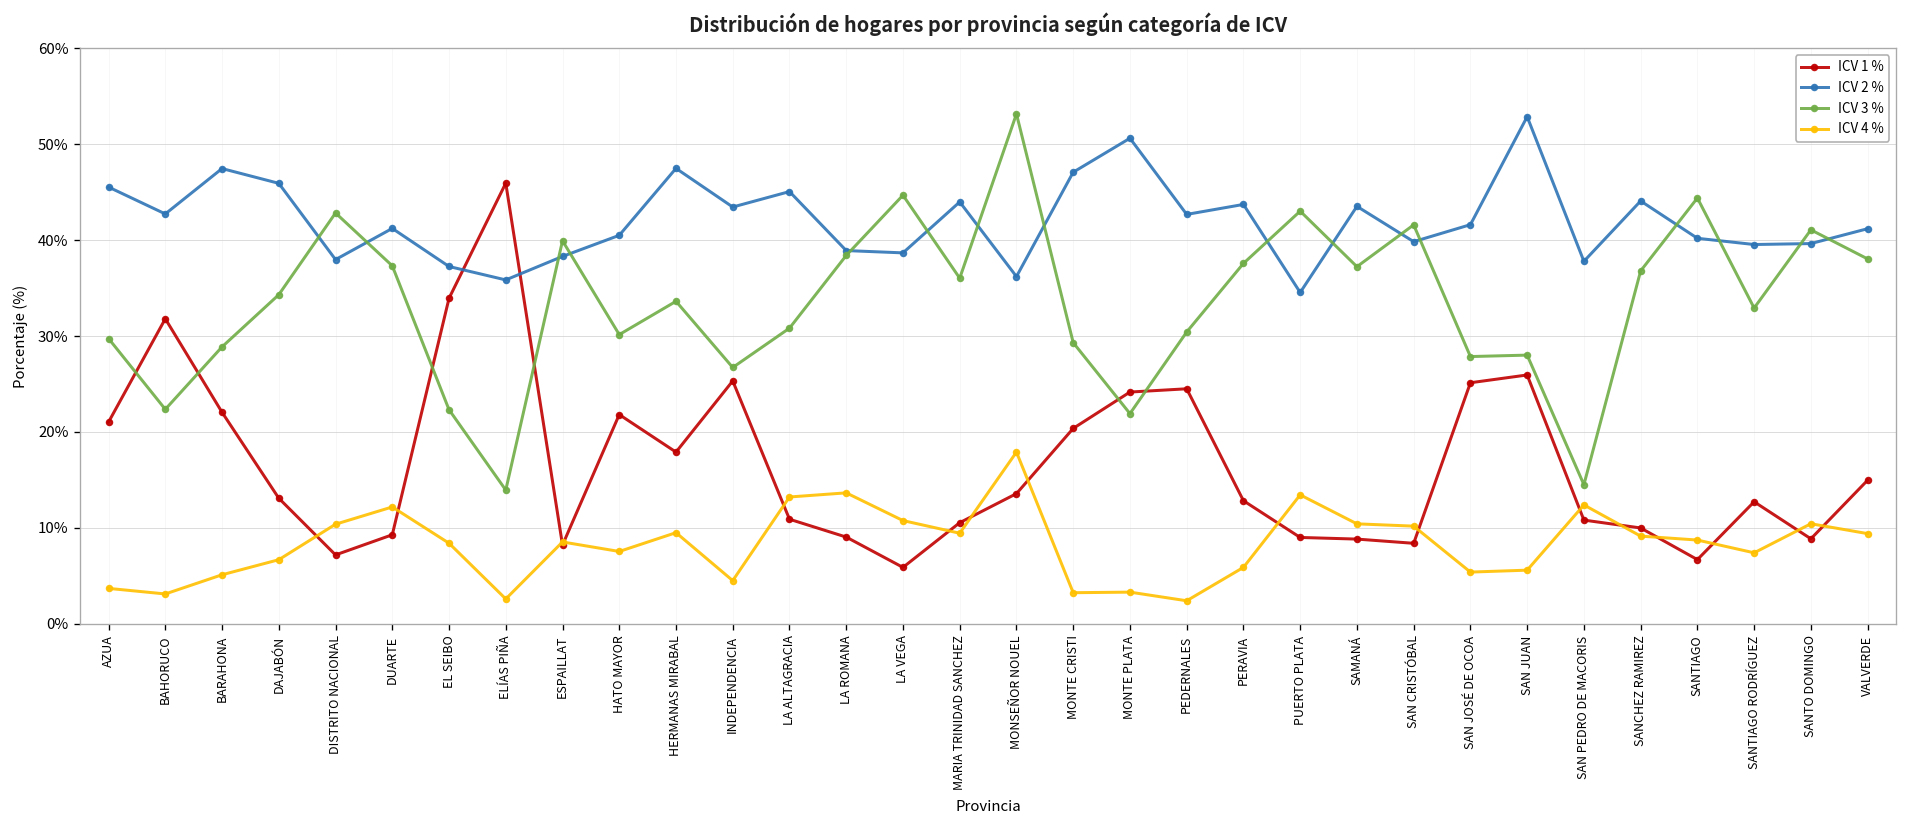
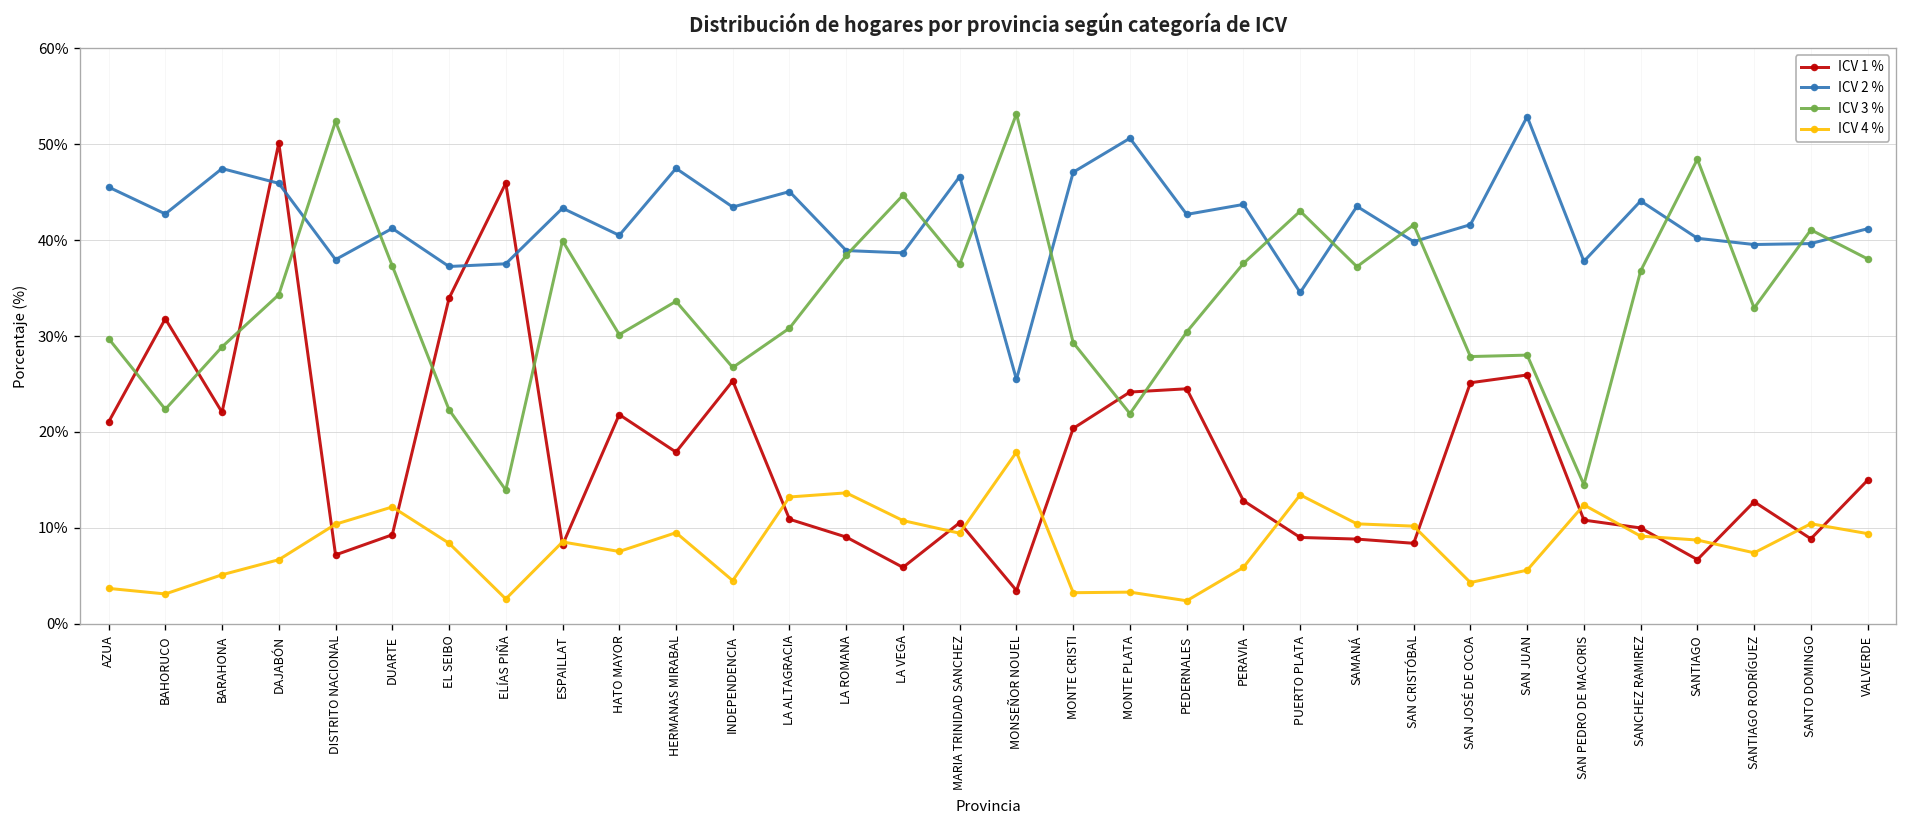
  {
    "ICV 1 %": {
      "AZUA": "21%",
      "BAHORUCO": "32%",
      "BARAHONA": "22%",
-     "DAJABÓN": "13%",
+     "DAJABÓN": "50%",
      "DISTRITO NACIONAL": "7%",
      "DUARTE": "9%",
      "EL SEIBO": "34%",
      "ELÍAS PIÑA": "46%",
      "ESPAILLAT": "8%",
      "HATO MAYOR": "22%",
      "HERMANAS MIRABAL": "18%",
      "INDEPENDENCIA": "25%",
      "LA ALTAGRACIA": "11%",
      "LA ROMANA": "9%",
      "LA VEGA": "6%",
      "MARIA TRINIDAD SANCHEZ": "11%",
-     "MONSEÑOR NOUEL": "14%",
+     "MONSEÑOR NOUEL": "3%",
      "MONTE CRISTI": "20%",
      "MONTE PLATA": "24%",
      "PEDERNALES": "25%",
      "PERAVIA": "13%",
      "PUERTO PLATA": "9%",
      "SAMANÁ": "9%",
      "SAN CRISTÓBAL": "8%",
      "SAN JOSÉ DE OCOA": "25%",
      "SAN JUAN": "26%",
      "SAN PEDRO DE MACORIS": "11%",
      "SANCHEZ RAMIREZ": "10%",
      "SANTIAGO": "7%",
      "SANTIAGO RODRÍGUEZ": "13%",
      "SANTO DOMINGO": "9%",
      "VALVERDE": "15%"
    },
    "ICV 2 %": {
      "AZUA": "46%",
      "BAHORUCO": "43%",
      "BARAHONA": "47%",
      "DAJABÓN": "46%",
      "DISTRITO NACIONAL": "38%",
      "DUARTE": "41%",
      "EL SEIBO": "37%",
-     "ELÍAS PIÑA": "36%",
-     "ESPAILLAT": "38%",
+     "ELÍAS PIÑA": "38%",
+     "ESPAILLAT": "43%",
      "HATO MAYOR": "41%",
      "HERMANAS MIRABAL": "47%",
      "INDEPENDENCIA": "43%",
      "LA ALTAGRACIA": "45%",
      "LA ROMANA": "39%",
      "LA VEGA": "39%",
-     "MARIA TRINIDAD SANCHEZ": "44%",
-     "MONSEÑOR NOUEL": "36%",
+     "MARIA TRINIDAD SANCHEZ": "47%",
+     "MONSEÑOR NOUEL": "25%",
      "MONTE CRISTI": "47%",
      "MONTE PLATA": "51%",
      "PEDERNALES": "43%",
      "PERAVIA": "44%",
      "PUERTO PLATA": "35%",
      "SAMANÁ": "44%",
      "SAN CRISTÓBAL": "40%",
      "SAN JOSÉ DE OCOA": "42%",
      "SAN JUAN": "53%",
      "SAN PEDRO DE MACORIS": "38%",
      "SANCHEZ RAMIREZ": "44%",
      "SANTIAGO": "40%",
      "SANTIAGO RODRÍGUEZ": "40%",
      "SANTO DOMINGO": "40%",
      "VALVERDE": "41%"
    },
    "ICV 3 %": {
      "AZUA": "30%",
      "BAHORUCO": "22%",
      "BARAHONA": "29%",
      "DAJABÓN": "34%",
-     "DISTRITO NACIONAL": "43%",
+     "DISTRITO NACIONAL": "52%",
      "DUARTE": "37%",
      "EL SEIBO": "22%",
      "ELÍAS PIÑA": "14%",
      "ESPAILLAT": "40%",
      "HATO MAYOR": "30%",
      "HERMANAS MIRABAL": "34%",
      "INDEPENDENCIA": "27%",
      "LA ALTAGRACIA": "31%",
      "LA ROMANA": "38%",
      "LA VEGA": "45%",
-     "MARIA TRINIDAD SANCHEZ": "36%",
+     "MARIA TRINIDAD SANCHEZ": "38%",
      "MONSEÑOR NOUEL": "53%",
      "MONTE CRISTI": "29%",
      "MONTE PLATA": "22%",
      "PEDERNALES": "30%",
      "PERAVIA": "38%",
      "PUERTO PLATA": "43%",
      "SAMANÁ": "37%",
      "SAN CRISTÓBAL": "42%",
      "SAN JOSÉ DE OCOA": "28%",
      "SAN JUAN": "28%",
      "SAN PEDRO DE MACORIS": "15%",
      "SANCHEZ RAMIREZ": "37%",
-     "SANTIAGO": "44%",
+     "SANTIAGO": "48%",
      "SANTIAGO RODRÍGUEZ": "33%",
      "SANTO DOMINGO": "41%",
      "VALVERDE": "38%"
    },
    "ICV 4 %": {
      "AZUA": "4%",
      "BAHORUCO": "3%",
      "BARAHONA": "5%",
      "DAJABÓN": "7%",
      "DISTRITO NACIONAL": "10%",
      "DUARTE": "12%",
      "EL SEIBO": "8%",
      "ELÍAS PIÑA": "3%",
      "ESPAILLAT": "9%",
      "HATO MAYOR": "8%",
      "HERMANAS MIRABAL": "10%",
      "INDEPENDENCIA": "5%",
      "LA ALTAGRACIA": "13%",
      "LA ROMANA": "14%",
      "LA VEGA": "11%",
      "MARIA TRINIDAD SANCHEZ": "9%",
      "MONSEÑOR NOUEL": "18%",
      "MONTE CRISTI": "3%",
      "MONTE PLATA": "3%",
      "PEDERNALES": "2%",
      "PERAVIA": "6%",
      "PUERTO PLATA": "13%",
      "SAMANÁ": "10%",
      "SAN CRISTÓBAL": "10%",
-     "SAN JOSÉ DE OCOA": "5%",
+     "SAN JOSÉ DE OCOA": "4%",
      "SAN JUAN": "6%",
      "SAN PEDRO DE MACORIS": "12%",
      "SANCHEZ RAMIREZ": "9%",
      "SANTIAGO": "9%",
      "SANTIAGO RODRÍGUEZ": "7%",
      "SANTO DOMINGO": "10%",
      "VALVERDE": "9%"
    }
  }
